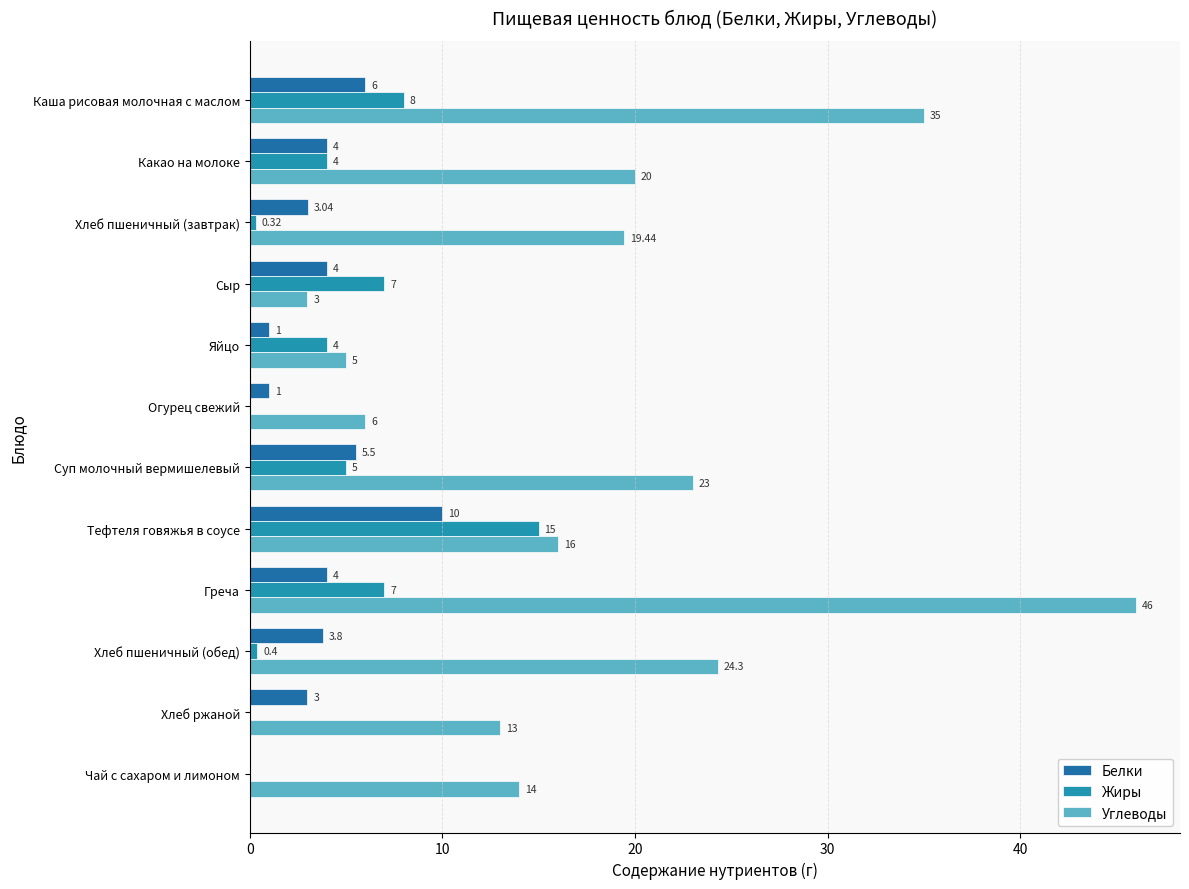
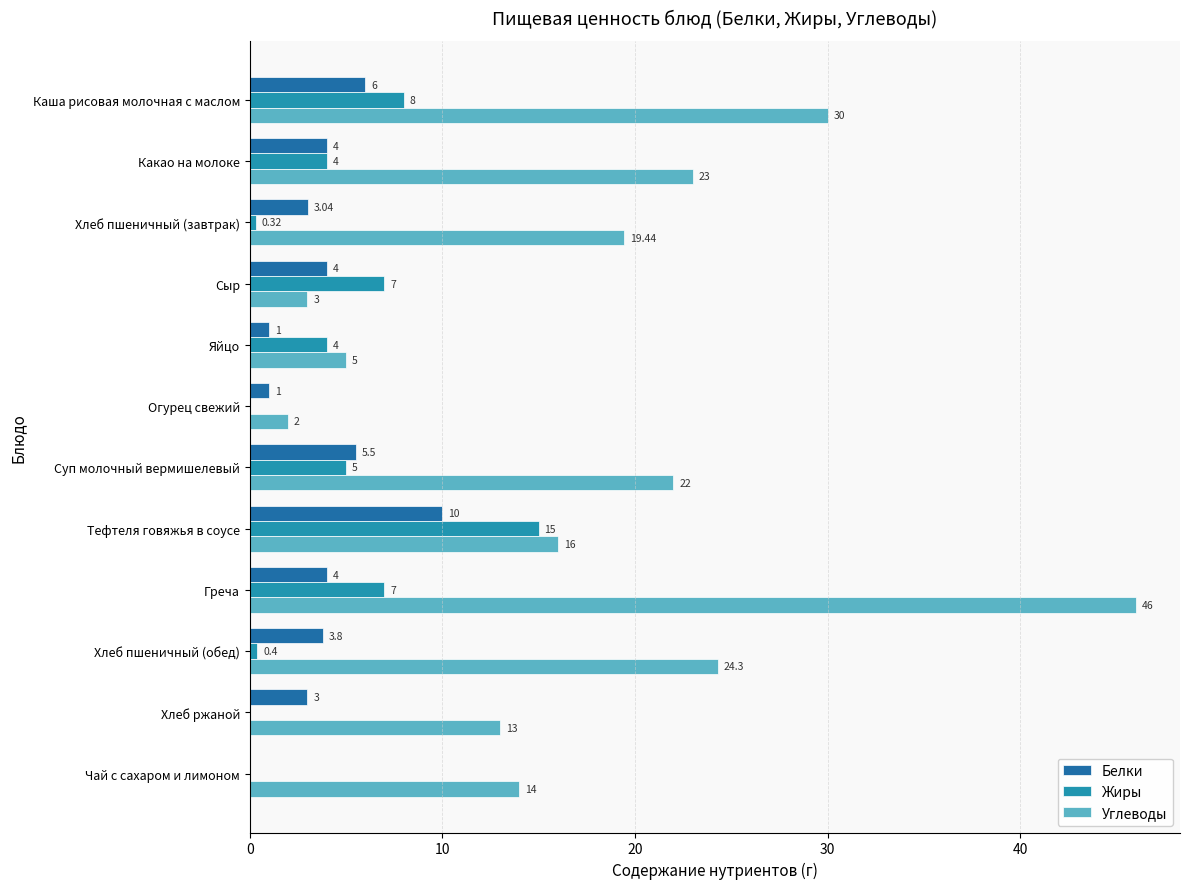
  {
    "Углеводы": {
-     "Каша рисовая молочная с маслом": 35,
-     "Какао на молоке": 20,
+     "Каша рисовая молочная с маслом": 30,
+     "Какао на молоке": 23,
      "Хлеб пшеничный (завтрак)": 19.44,
      "Сыр": 3,
      "Яйцо": 5,
-     "Огурец свежий": 6,
-     "Суп молочный вермишелевый": 23,
+     "Огурец свежий": 2,
+     "Суп молочный вермишелевый": 22,
      "Тефтеля говяжья в соусе": 16,
      "Греча": 46,
      "Хлеб пшеничный (обед)": 24.3,
      "Хлеб ржаной": 13,
      "Чай с сахаром и лимоном": 14
    }
  }
